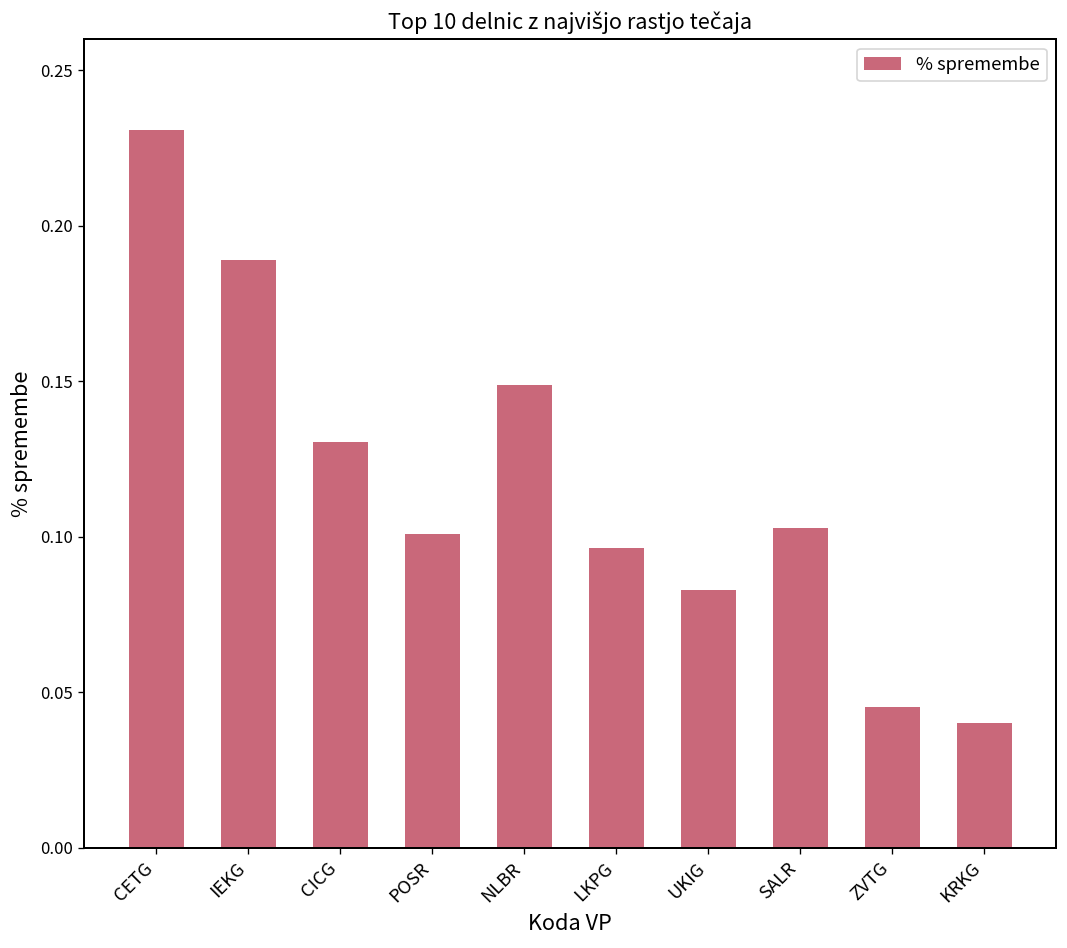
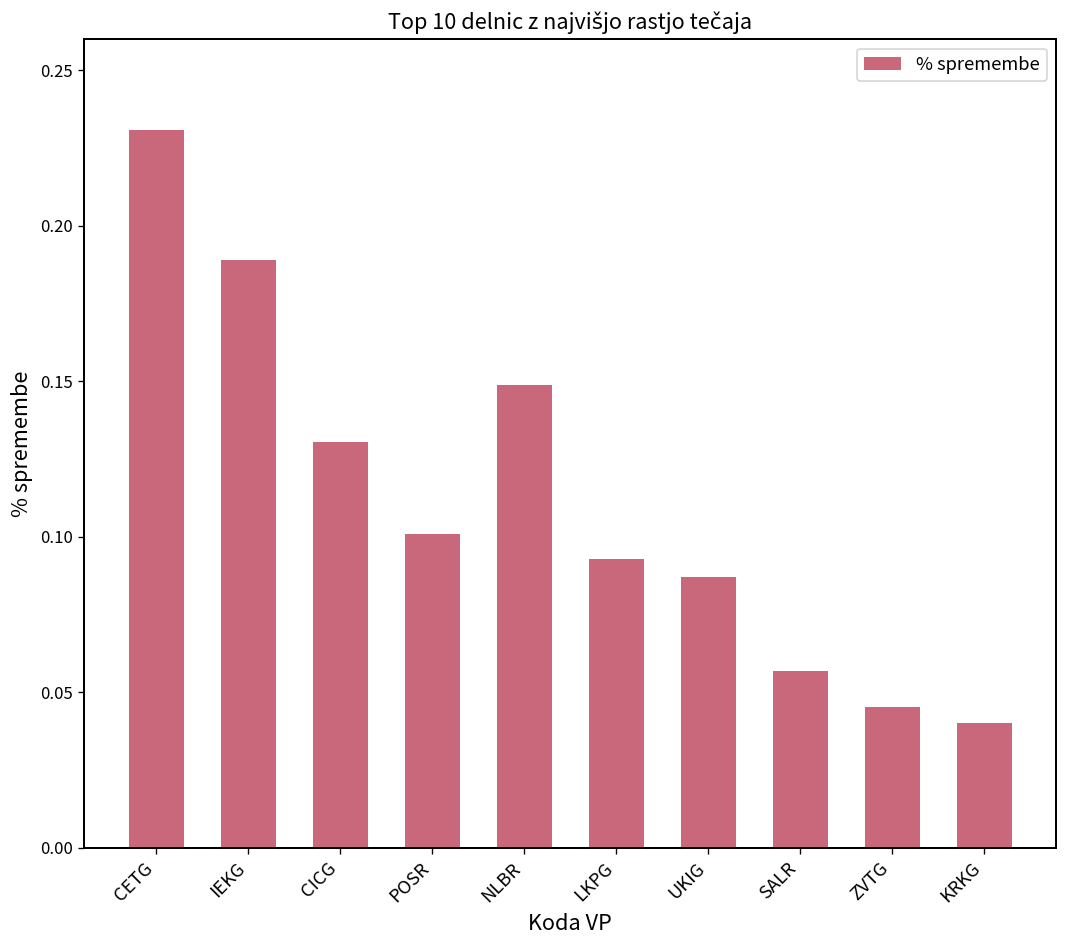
  {
    "CETG": 0.231,
    "IEKG": 0.189,
    "CICG": 0.130,
    "POSR": 0.101,
    "NLBR": 0.149,
-   "LKPG": 0.097,
-   "UKIG": 0.083,
-   "SALR": 0.103,
+   "LKPG": 0.093,
+   "UKIG": 0.087,
+   "SALR": 0.057,
    "ZVTG": 0.045,
    "KRKG": 0.040
  }
